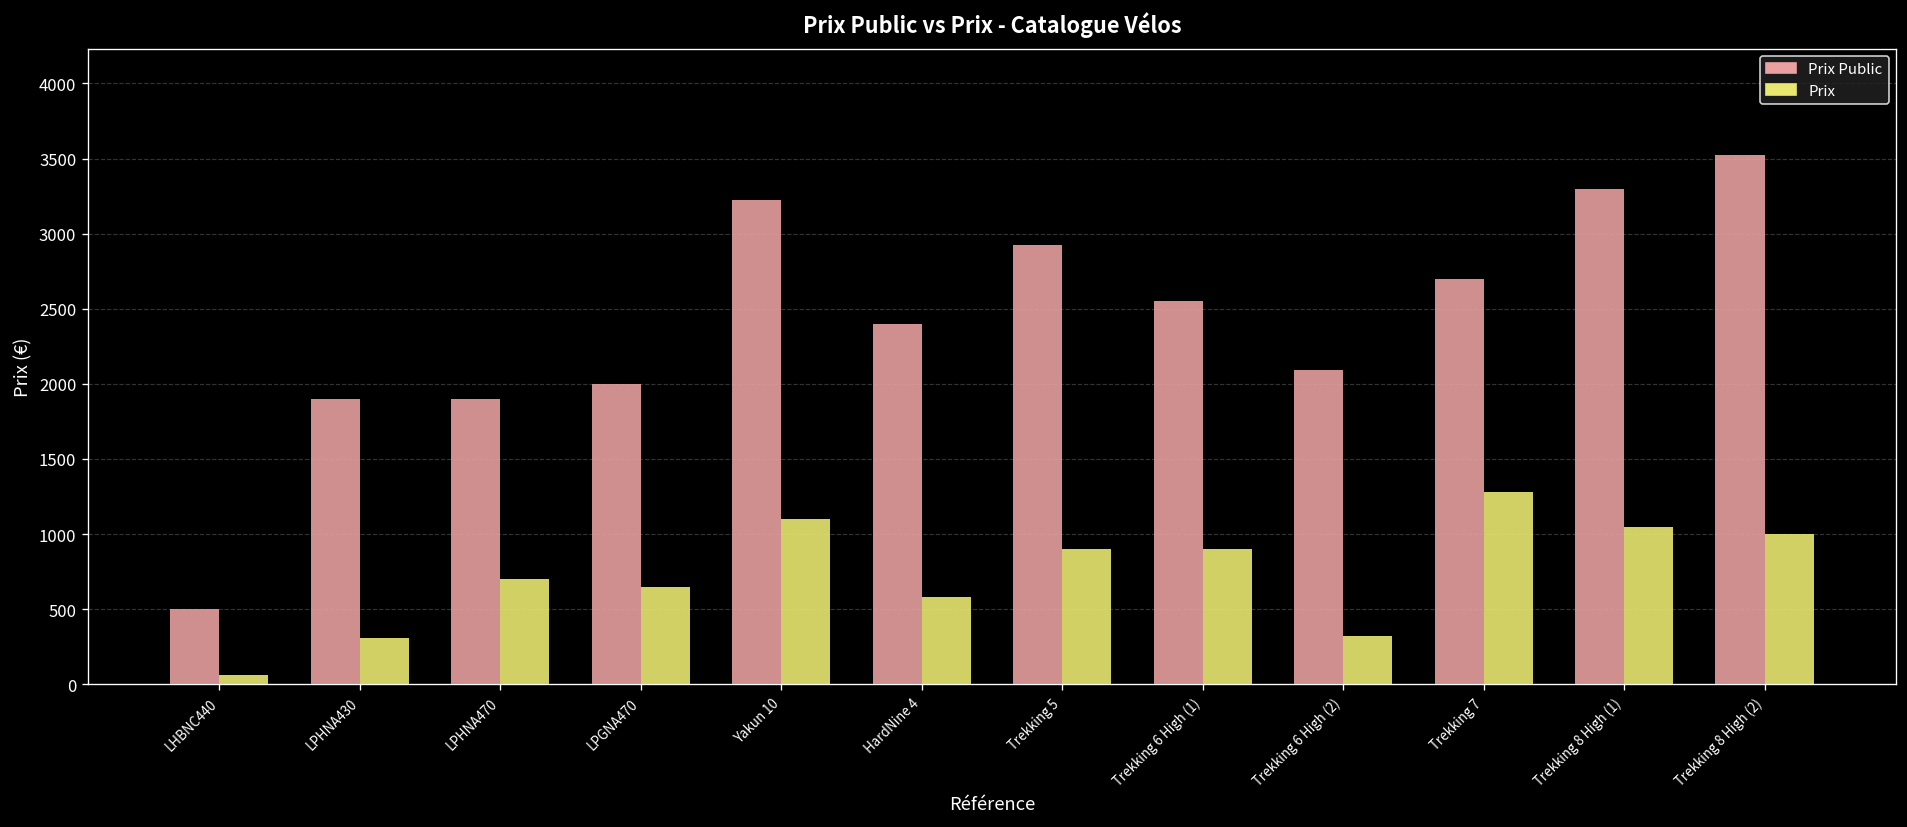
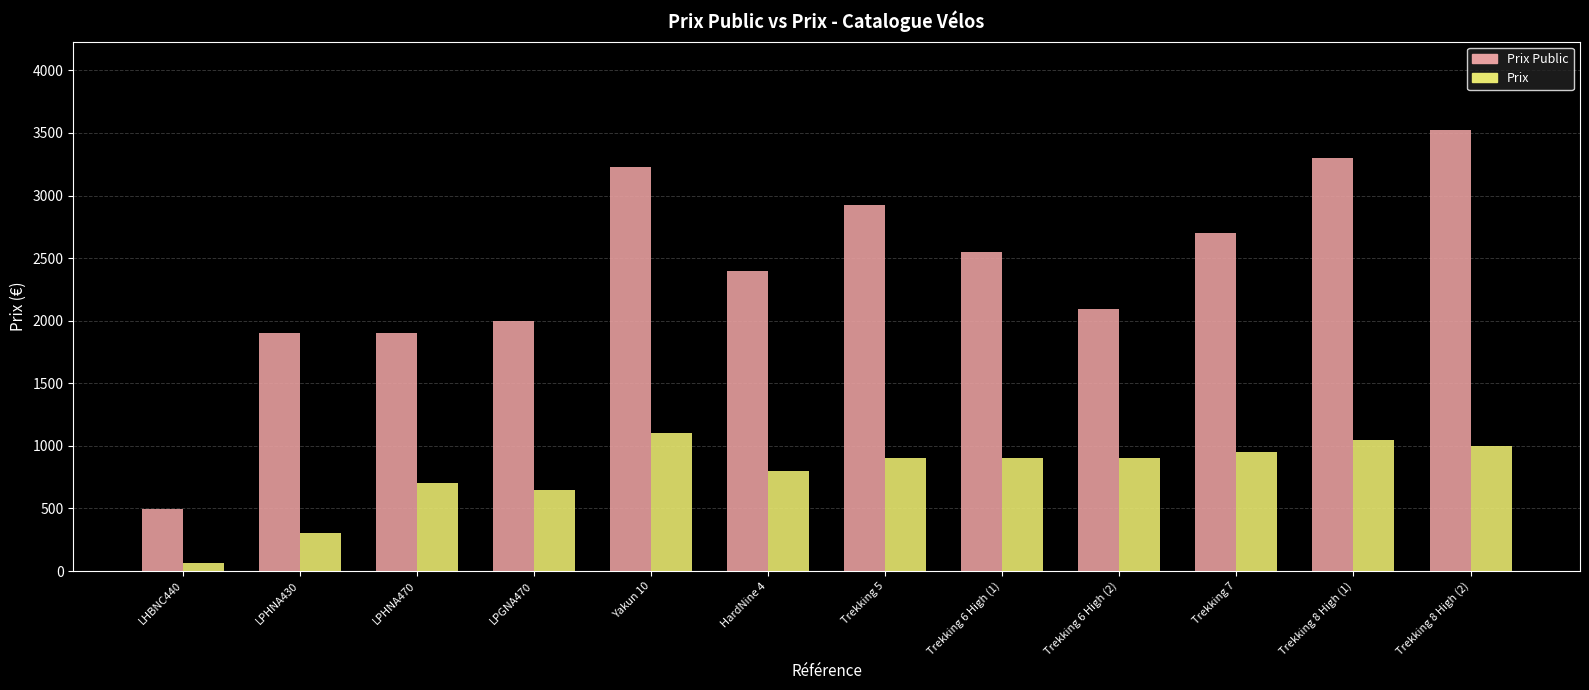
  {
    "Prix Public": {
      "LHBNC440": 500,
      "LPHNA430": 1900,
      "LPHNA470": 1900,
      "LPGNA470": 2000,
      "Yakun 10": 3220,
      "HardNine 4": 2400,
      "Trekking 5": 2920,
      "Trekking 6 High (1)": 2550,
      "Trekking 6 High (2)": 2090,
      "Trekking 7": 2700,
      "Trekking 8 High (1)": 3300,
      "Trekking 8 High (2)": 3520
    },
    "Prix": {
      "LHBNC440": 70,
      "LPHNA430": 310,
      "LPHNA470": 700,
      "LPGNA470": 650,
      "Yakun 10": 1100,
-     "HardNine 4": 580,
+     "HardNine 4": 800,
      "Trekking 5": 900,
      "Trekking 6 High (1)": 900,
-     "Trekking 6 High (2)": 320,
-     "Trekking 7": 1280,
+     "Trekking 6 High (2)": 900,
+     "Trekking 7": 950,
      "Trekking 8 High (1)": 1050,
      "Trekking 8 High (2)": 1000
    }
  }
